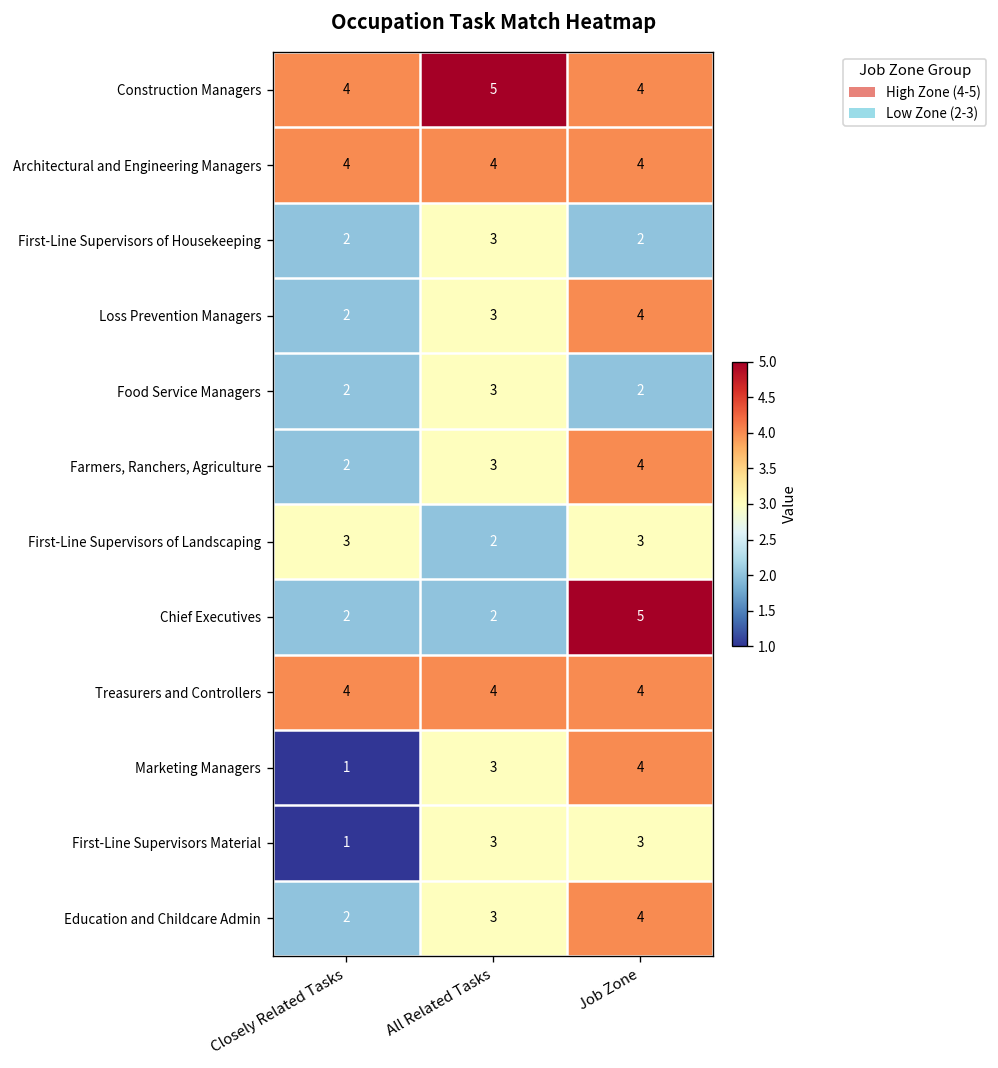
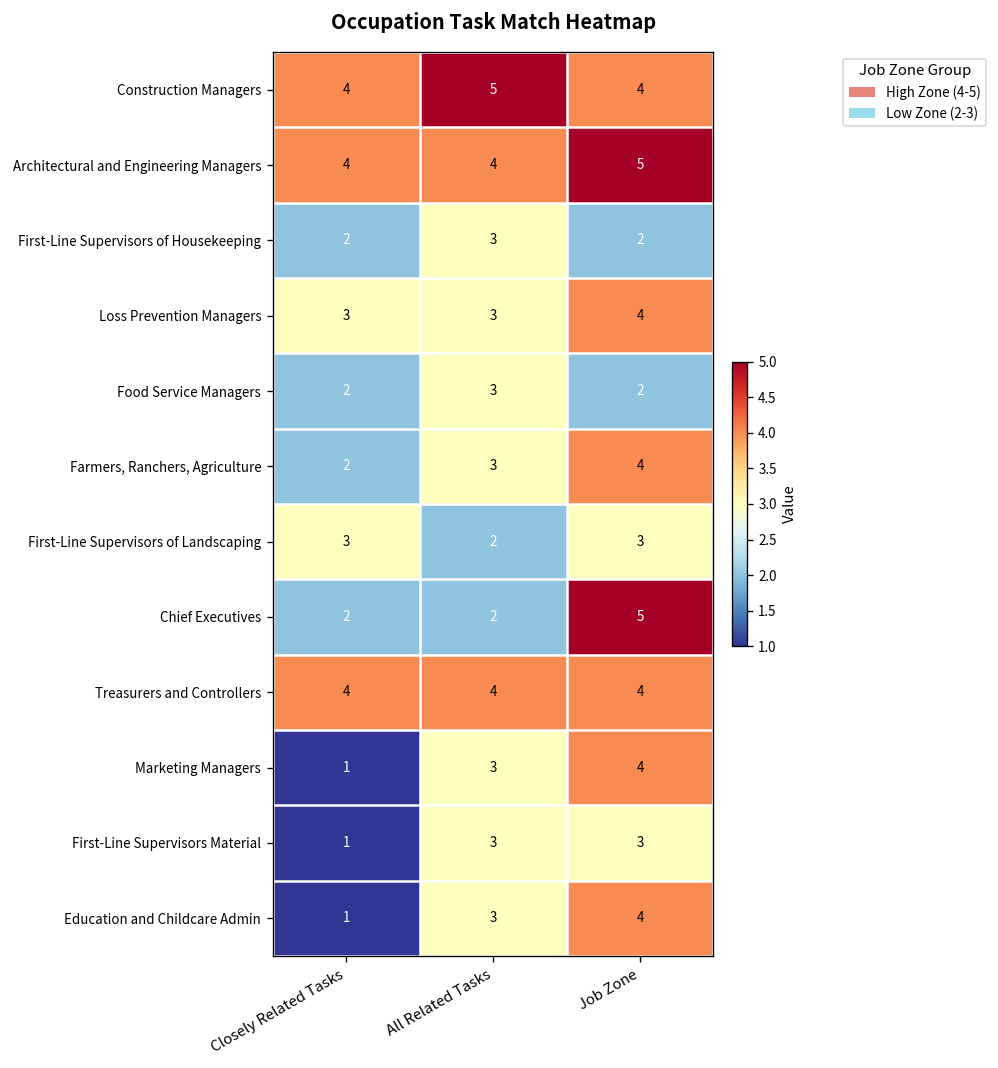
  {
    "Construction Managers": {
      "Closely Related Tasks": 4,
      "All Related Tasks": 5,
      "Job Zone": 4
    },
    "Architectural and Engineering Managers": {
      "Closely Related Tasks": 4,
      "All Related Tasks": 4,
-     "Job Zone": 4
+     "Job Zone": 5
    },
    "First-Line Supervisors of Housekeeping": {
      "Closely Related Tasks": 2,
      "All Related Tasks": 3,
      "Job Zone": 2
    },
    "Loss Prevention Managers": {
-     "Closely Related Tasks": 2,
+     "Closely Related Tasks": 3,
      "All Related Tasks": 3,
      "Job Zone": 4
    },
    "Food Service Managers": {
      "Closely Related Tasks": 2,
      "All Related Tasks": 3,
      "Job Zone": 2
    },
    "Farmers, Ranchers, Agriculture": {
      "Closely Related Tasks": 2,
      "All Related Tasks": 3,
      "Job Zone": 4
    },
    "First-Line Supervisors of Landscaping": {
      "Closely Related Tasks": 3,
      "All Related Tasks": 2,
      "Job Zone": 3
    },
    "Chief Executives": {
      "Closely Related Tasks": 2,
      "All Related Tasks": 2,
      "Job Zone": 5
    },
    "Treasurers and Controllers": {
      "Closely Related Tasks": 4,
      "All Related Tasks": 4,
      "Job Zone": 4
    },
    "Marketing Managers": {
      "Closely Related Tasks": 1,
      "All Related Tasks": 3,
      "Job Zone": 4
    },
    "First-Line Supervisors Material": {
      "Closely Related Tasks": 1,
      "All Related Tasks": 3,
      "Job Zone": 3
    },
    "Education and Childcare Admin": {
-     "Closely Related Tasks": 2,
+     "Closely Related Tasks": 1,
      "All Related Tasks": 3,
      "Job Zone": 4
    }
  }
